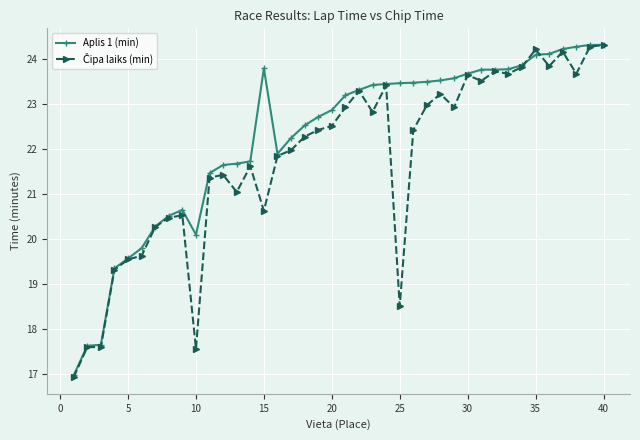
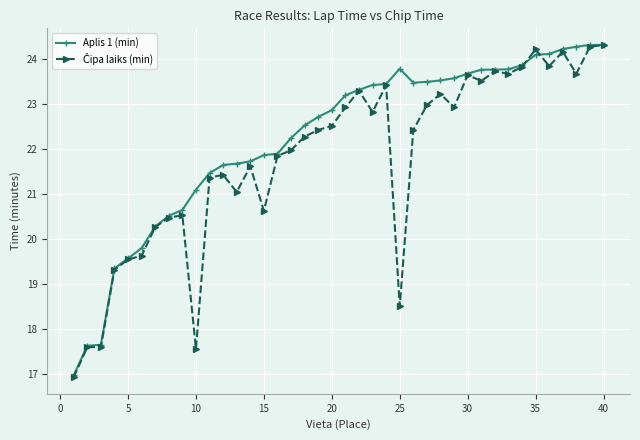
  {
    "Aplis 1 (min)": {
-     "10": 20.1,
-     "15": 23.8,
+     "10": 21.1,
+     "15": 21.9,
      "20": 22.9,
-     "25": 23.5,
+     "25": 23.8,
      "35": 24.1
    },
    "Čipa laiks (min)": {
      "10": 17.6,
      "15": 20.6,
      "20": 22.5,
      "25": 18.5,
      "35": 24.2
    }
  }
